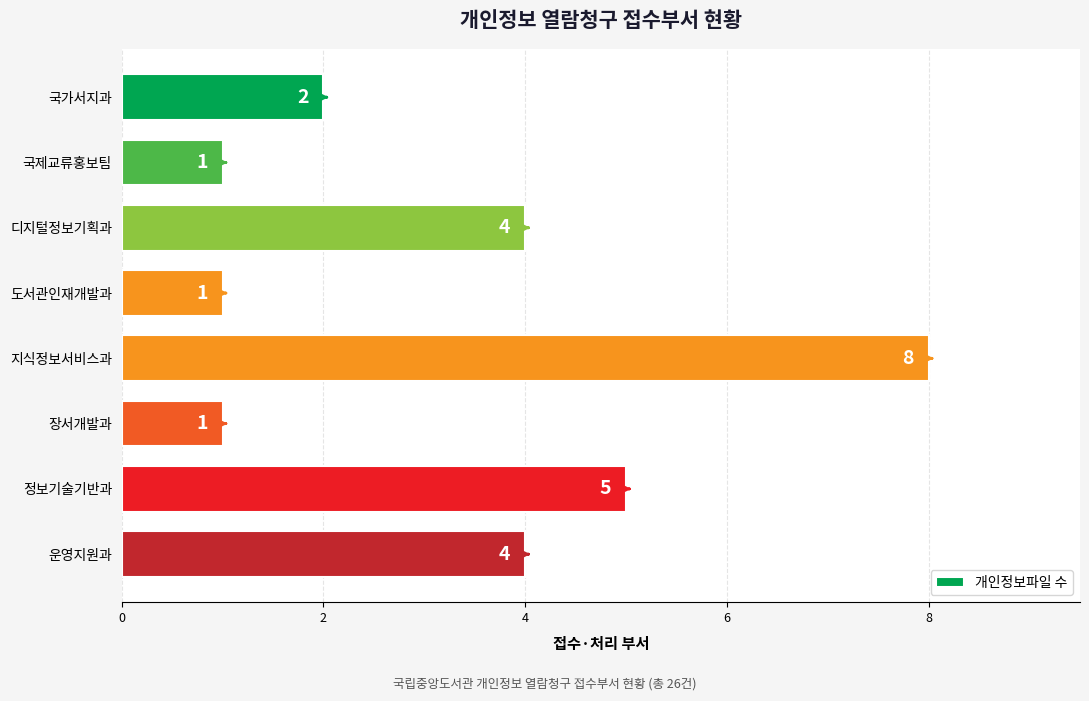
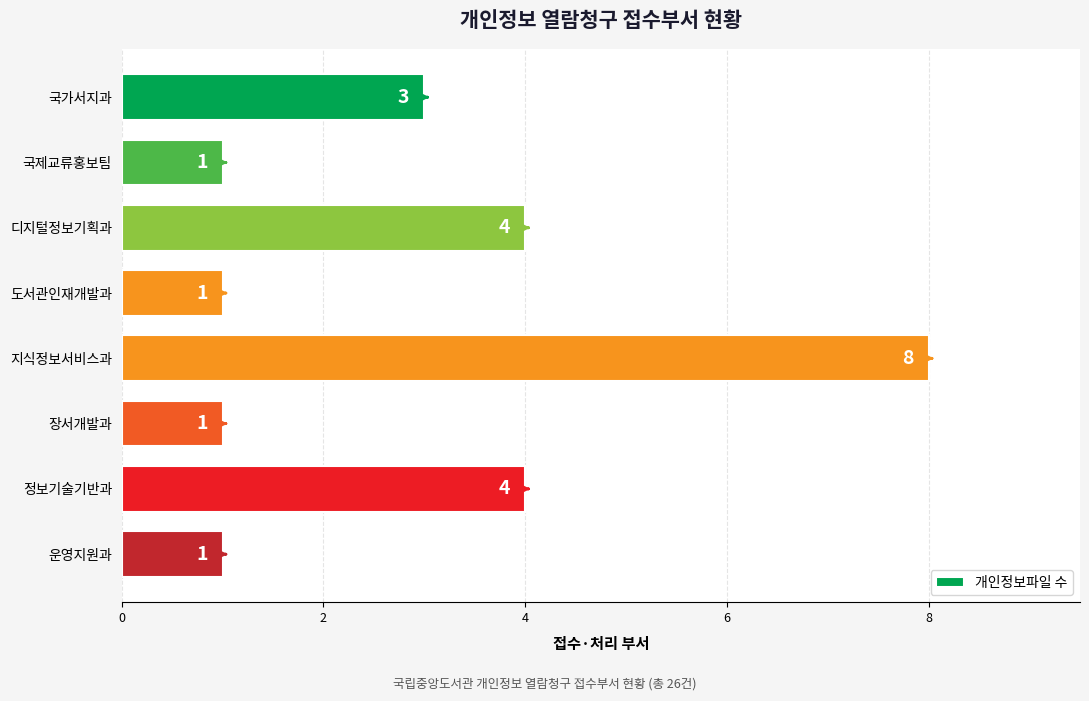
  {
-   "국가서지과": 2,
+   "국가서지과": 3,
    "국제교류홍보팀": 1,
    "디지털정보기획과": 4,
    "도서관인재개발과": 1,
    "지식정보서비스과": 8,
    "장서개발과": 1,
-   "정보기술기반과": 5,
-   "운영지원과": 4
+   "정보기술기반과": 4,
+   "운영지원과": 1
  }
